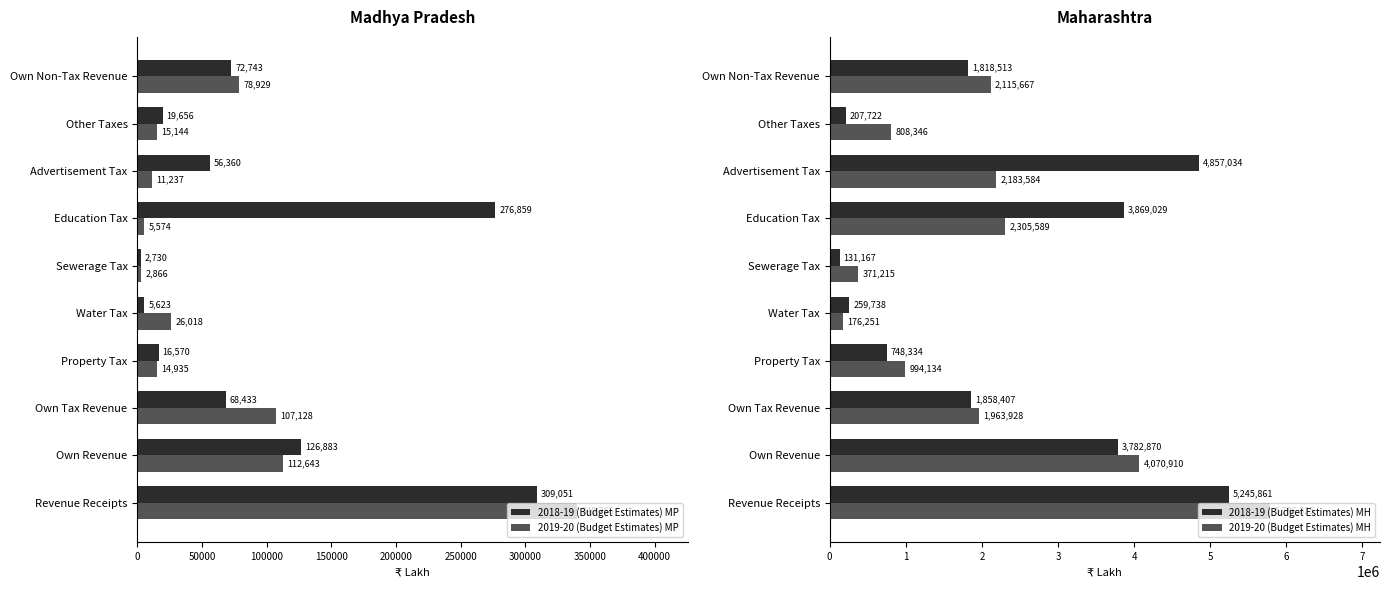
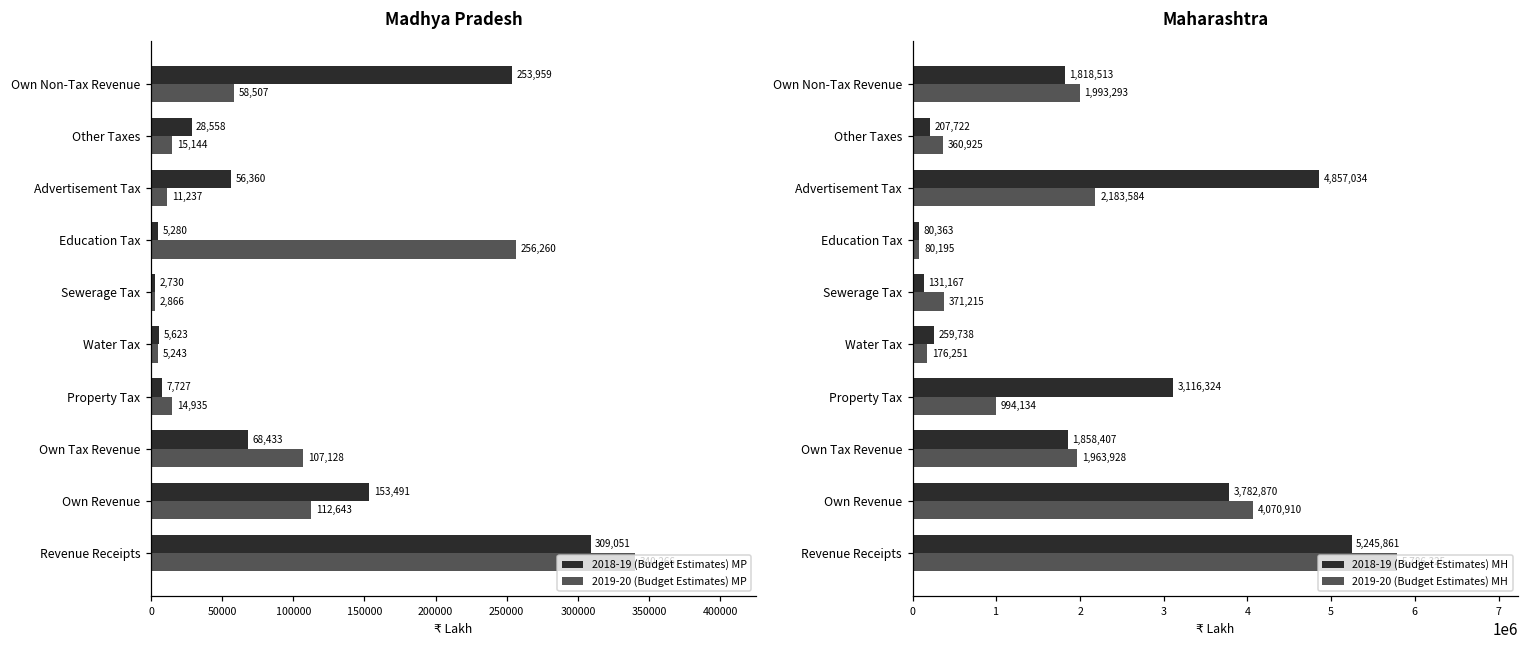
  {
    "Madhya Pradesh": {
      "2018-19 (Budget Estimates) MP": {
-       "Own Non-Tax Revenue": "72,743",
-       "Other Taxes": "19,656",
+       "Own Non-Tax Revenue": "253,959",
+       "Other Taxes": "28,558",
        "Advertisement Tax": "56,360",
-       "Education Tax": "276,859",
+       "Education Tax": "5,280",
        "Sewerage Tax": "2,730",
        "Water Tax": "5,623",
-       "Property Tax": "16,570",
+       "Property Tax": "7,727",
        "Own Tax Revenue": "68,433",
-       "Own Revenue": "126,883",
+       "Own Revenue": "153,491",
        "Revenue Receipts": "309,051"
      },
      "2019-20 (Budget Estimates) MP": {
-       "Own Non-Tax Revenue": "78,929",
+       "Own Non-Tax Revenue": "58,507",
        "Other Taxes": "15,144",
        "Advertisement Tax": "11,237",
-       "Education Tax": "5,574",
+       "Education Tax": "256,260",
        "Sewerage Tax": "2,866",
-       "Water Tax": "26,018",
+       "Water Tax": "5,243",
        "Property Tax": "14,935",
        "Own Tax Revenue": "107,128",
        "Own Revenue": "112,643"
      }
    },
    "Maharashtra": {
      "2018-19 (Budget Estimates) MH": {
        "Own Non-Tax Revenue": "1,818,513",
        "Other Taxes": "207,722",
        "Advertisement Tax": "4,857,034",
-       "Education Tax": "3,869,029",
+       "Education Tax": "80,363",
        "Sewerage Tax": "131,167",
        "Water Tax": "259,738",
-       "Property Tax": "748,334",
+       "Property Tax": "3,116,324",
        "Own Tax Revenue": "1,858,407",
        "Own Revenue": "3,782,870",
        "Revenue Receipts": "5,245,861"
      },
      "2019-20 (Budget Estimates) MH": {
-       "Own Non-Tax Revenue": "2,115,667",
-       "Other Taxes": "808,346",
+       "Own Non-Tax Revenue": "1,993,293",
+       "Other Taxes": "360,925",
        "Advertisement Tax": "2,183,584",
-       "Education Tax": "2,305,589",
+       "Education Tax": "80,195",
        "Sewerage Tax": "371,215",
        "Water Tax": "176,251",
        "Property Tax": "994,134",
        "Own Tax Revenue": "1,963,928",
        "Own Revenue": "4,070,910"
      }
    }
  }
